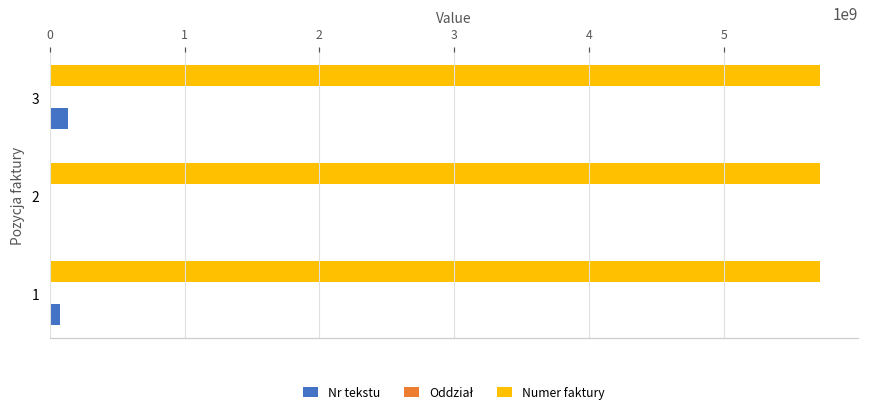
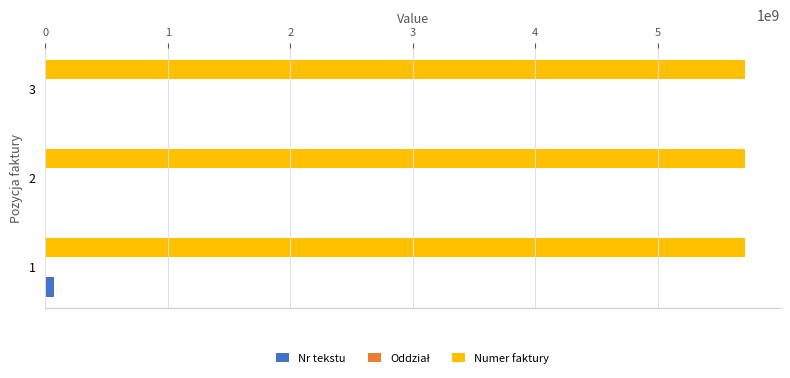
  {
    "Nr tekstu": {
-     "3": 130000000,
+     "3": 0,
      "1": 70000000
    },
    "Numer faktury": {
      "3": 5710000000,
      "2": 5710000000,
      "1": 5710000000
    }
  }
